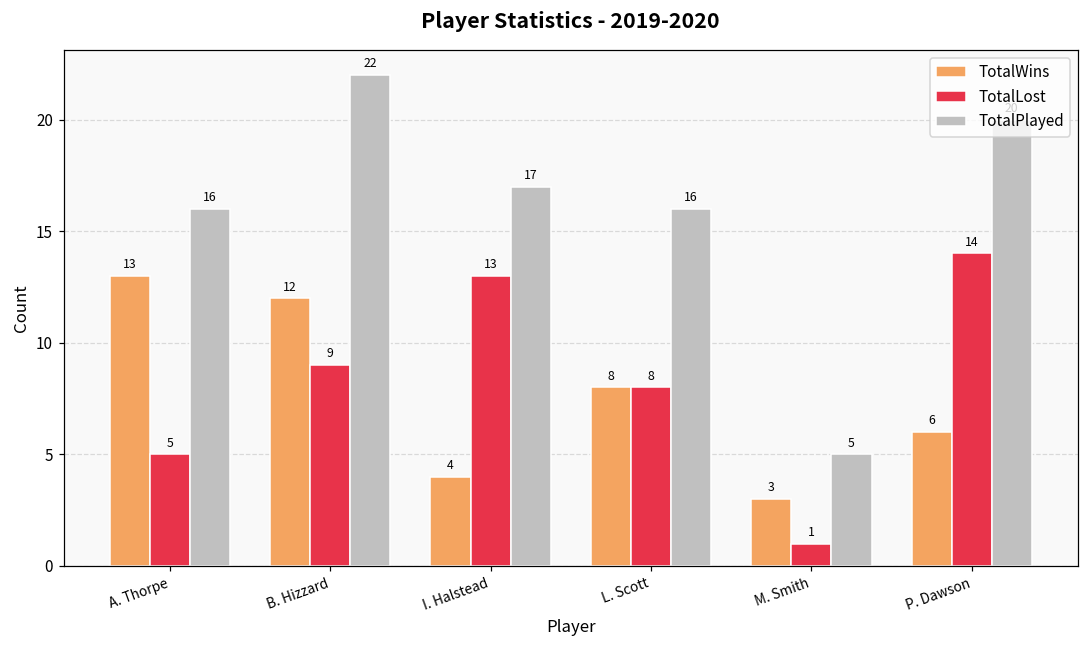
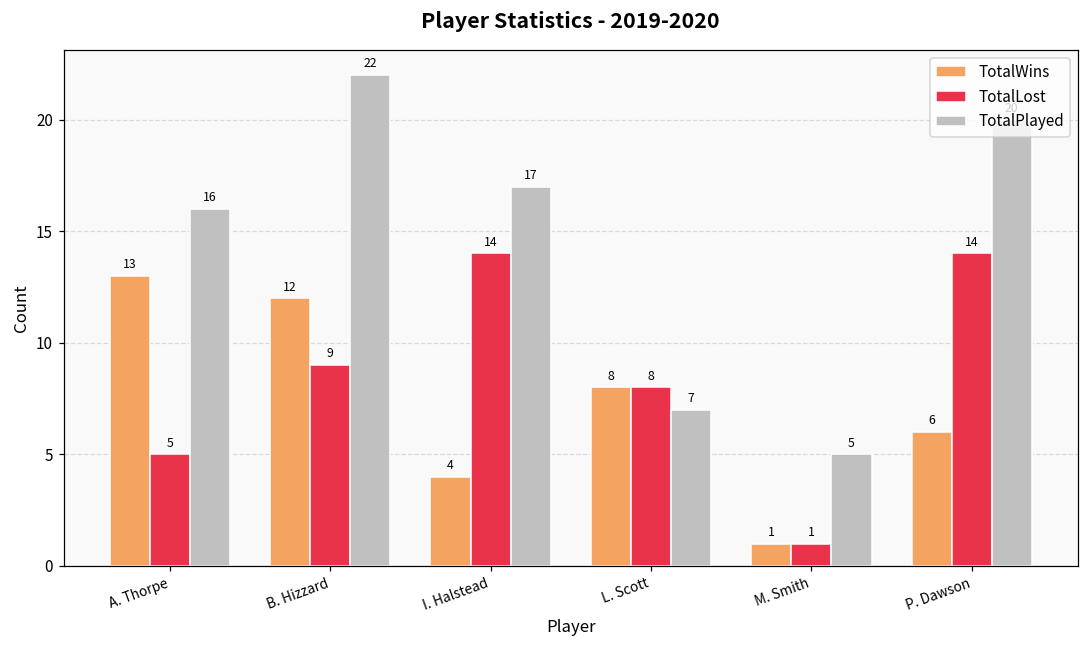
  {
    "TotalWins": {
      "A. Thorpe": 13,
      "B. Hizzard": 12,
      "I. Halstead": 4,
      "L. Scott": 8,
-     "M. Smith": 3,
+     "M. Smith": 1,
      "P. Dawson": 6
    },
    "TotalLost": {
      "A. Thorpe": 5,
      "B. Hizzard": 9,
-     "I. Halstead": 13,
+     "I. Halstead": 14,
      "L. Scott": 8,
      "M. Smith": 1,
      "P. Dawson": 14
    },
    "TotalPlayed": {
      "A. Thorpe": 16,
      "B. Hizzard": 22,
      "I. Halstead": 17,
-     "L. Scott": 16,
+     "L. Scott": 7,
      "M. Smith": 5
    }
  }
